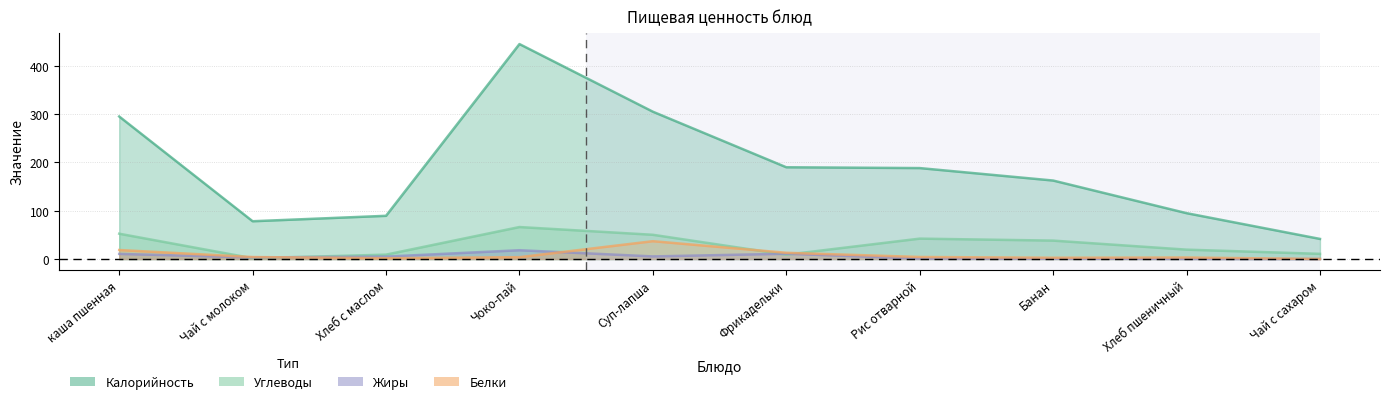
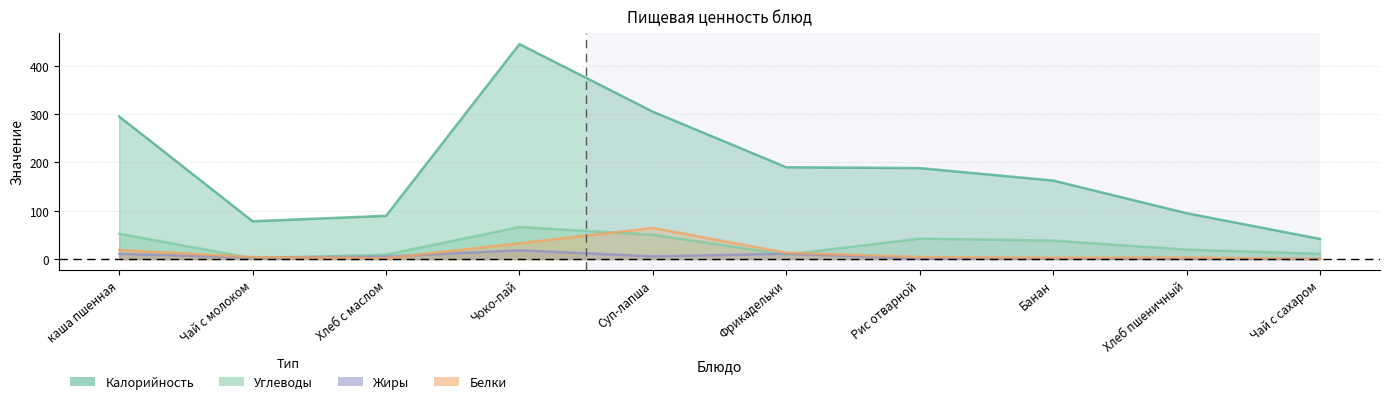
  {
    "Белки": {
      "каша пшенная": 20,
-     "Чоко-пай": 0,
-     "Суп-лапша": 40
+     "Чоко-пай": 30,
+     "Суп-лапша": 60
    }
  }
